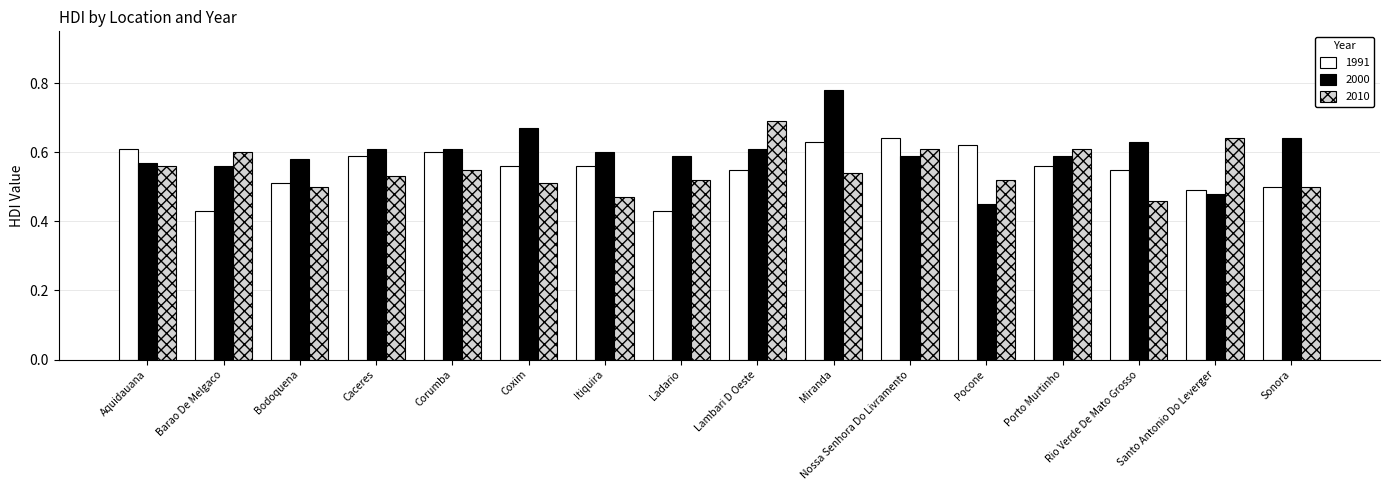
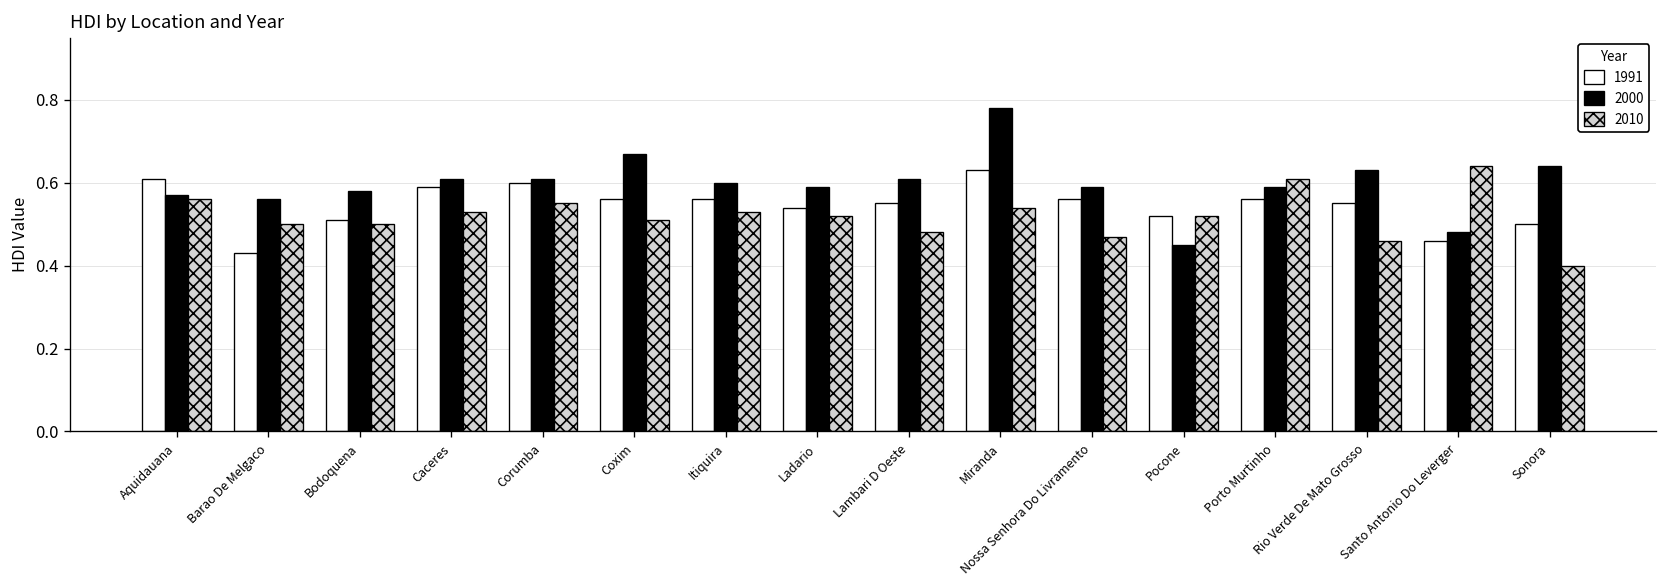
  {
    "1991": {
      "Aquidauana": 0.61,
      "Barao De Melgaco": 0.43,
      "Bodoquena": 0.51,
      "Caceres": 0.59,
      "Corumba": 0.60,
      "Coxim": 0.56,
      "Itiquira": 0.56,
-     "Ladario": 0.43,
+     "Ladario": 0.54,
      "Lambari D Oeste": 0.55,
      "Miranda": 0.63,
-     "Nossa Senhora Do Livramento": 0.64,
-     "Pocone": 0.62,
+     "Nossa Senhora Do Livramento": 0.56,
+     "Pocone": 0.52,
      "Porto Murtinho": 0.56,
      "Rio Verde De Mato Grosso": 0.55,
-     "Santo Antonio Do Leverger": 0.49,
+     "Santo Antonio Do Leverger": 0.46,
      "Sonora": 0.50
    },
    "2000": {
      "Aquidauana": 0.57,
      "Barao De Melgaco": 0.56,
      "Bodoquena": 0.58,
      "Caceres": 0.61,
      "Corumba": 0.61,
      "Coxim": 0.67,
      "Itiquira": 0.60,
      "Ladario": 0.59,
      "Lambari D Oeste": 0.61,
      "Miranda": 0.78,
      "Nossa Senhora Do Livramento": 0.59,
      "Pocone": 0.45,
      "Porto Murtinho": 0.59,
      "Rio Verde De Mato Grosso": 0.63,
      "Santo Antonio Do Leverger": 0.48,
      "Sonora": 0.64
    },
    "2010": {
      "Aquidauana": 0.56,
-     "Barao De Melgaco": 0.6,
+     "Barao De Melgaco": 0.5,
      "Bodoquena": 0.50,
      "Caceres": 0.53,
      "Corumba": 0.55,
      "Coxim": 0.51,
-     "Itiquira": 0.47,
+     "Itiquira": 0.53,
      "Ladario": 0.52,
-     "Lambari D Oeste": 0.69,
+     "Lambari D Oeste": 0.48,
      "Miranda": 0.54,
-     "Nossa Senhora Do Livramento": 0.61,
+     "Nossa Senhora Do Livramento": 0.47,
      "Pocone": 0.52,
      "Porto Murtinho": 0.61,
      "Rio Verde De Mato Grosso": 0.46,
      "Santo Antonio Do Leverger": 0.64,
-     "Sonora": 0.5
+     "Sonora": 0.4
    }
  }
